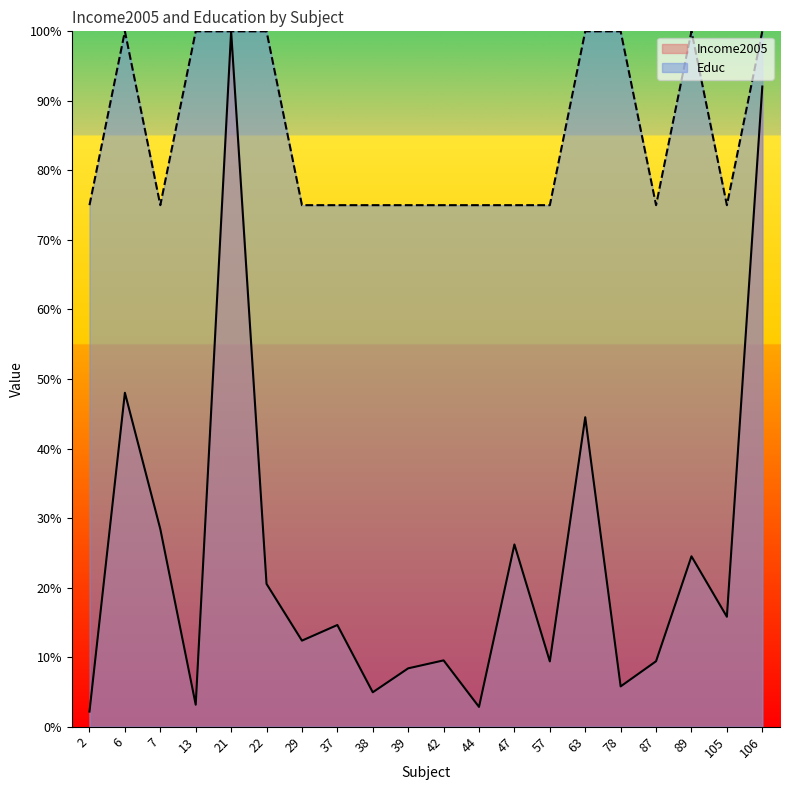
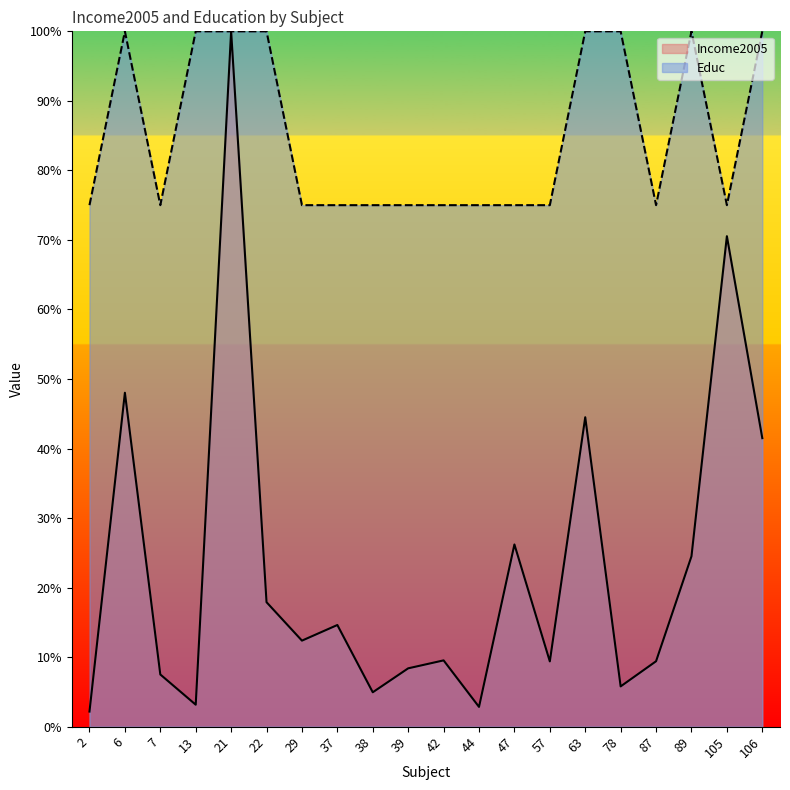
  {
    "Income2005": {
      "2": "2%",
      "6": "48%",
-     "7": "28%",
+     "7": "8%",
      "13": "3%",
-     "22": "21%",
+     "22": "18%",
      "29": "12%",
      "37": "15%",
      "38": "5%",
      "39": "8%",
      "42": "10%",
      "44": "3%",
      "47": "26%",
      "57": "9%",
      "63": "44%",
      "78": "6%",
      "87": "9%",
      "89": "25%",
-     "105": "16%",
-     "106": "92%"
+     "105": "71%",
+     "106": "41%"
    },
    "Educ": {
      "2": "75%",
      "6": "100%",
      "7": "75%",
      "13": "100%",
      "22": "100%",
      "29": "75%",
      "37": "75%",
      "38": "75%",
      "39": "75%",
      "42": "75%",
      "44": "75%",
      "47": "75%",
      "57": "75%",
      "63": "100%",
      "78": "100%",
      "87": "75%",
      "89": "100%",
      "105": "75%",
      "106": "100%"
    }
  }
